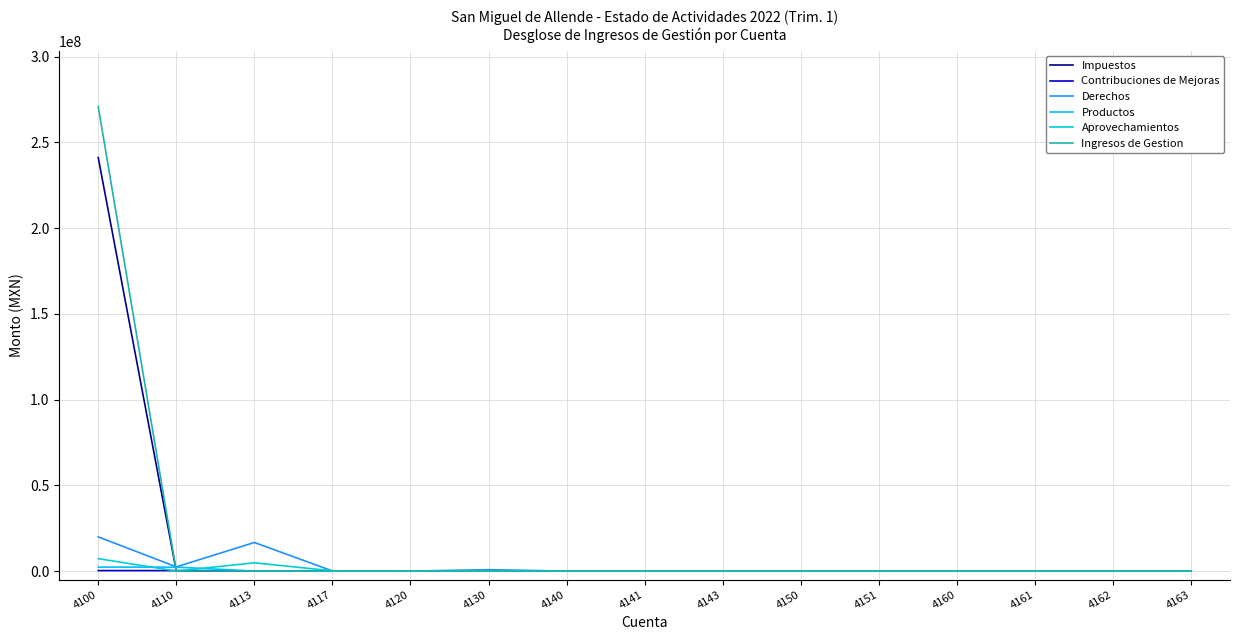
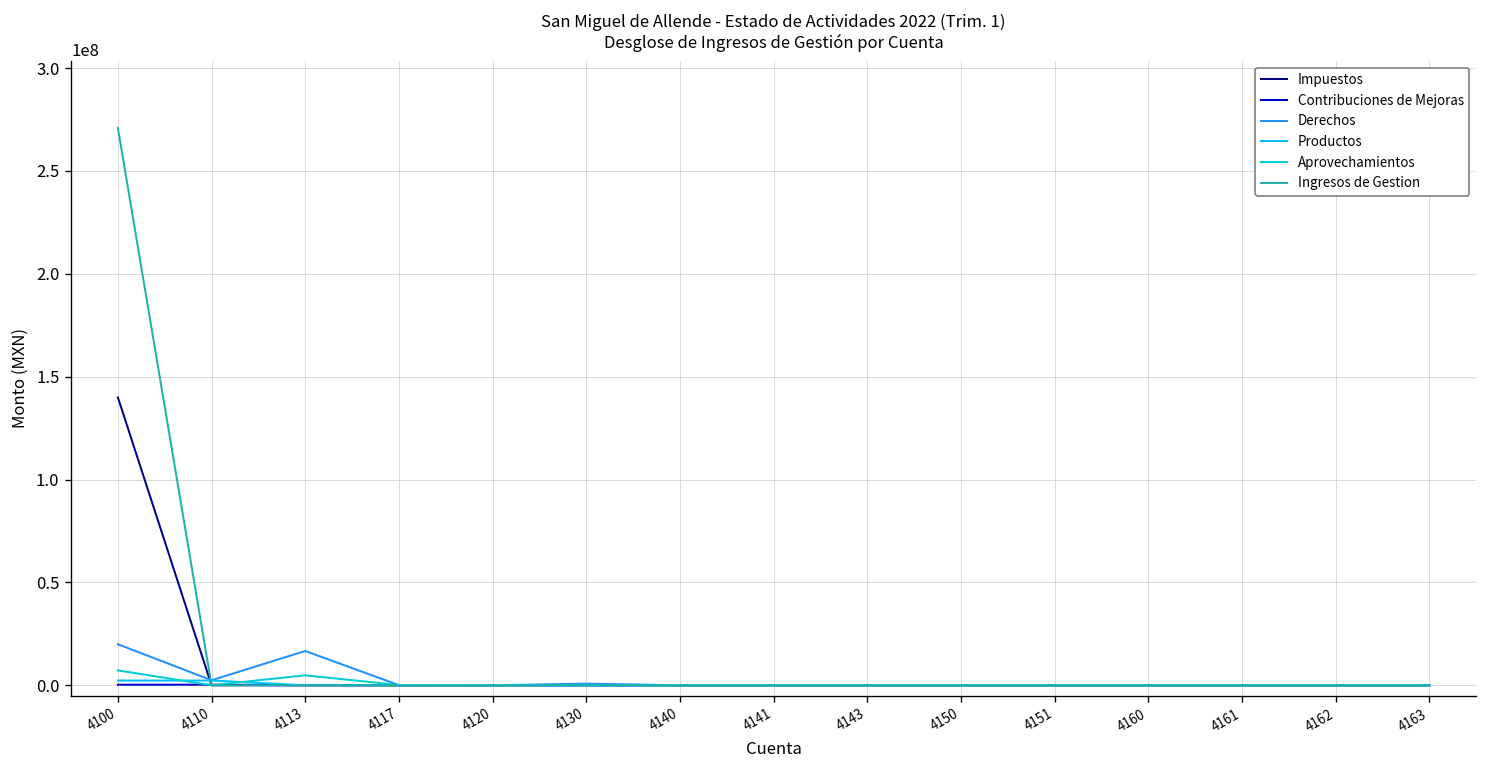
  {
    "Impuestos": {
-     "4100": 241000000
+     "4100": 140000000
    },
    "Contribuciones de Mejoras": {
      "4100": 0
    }
  }
